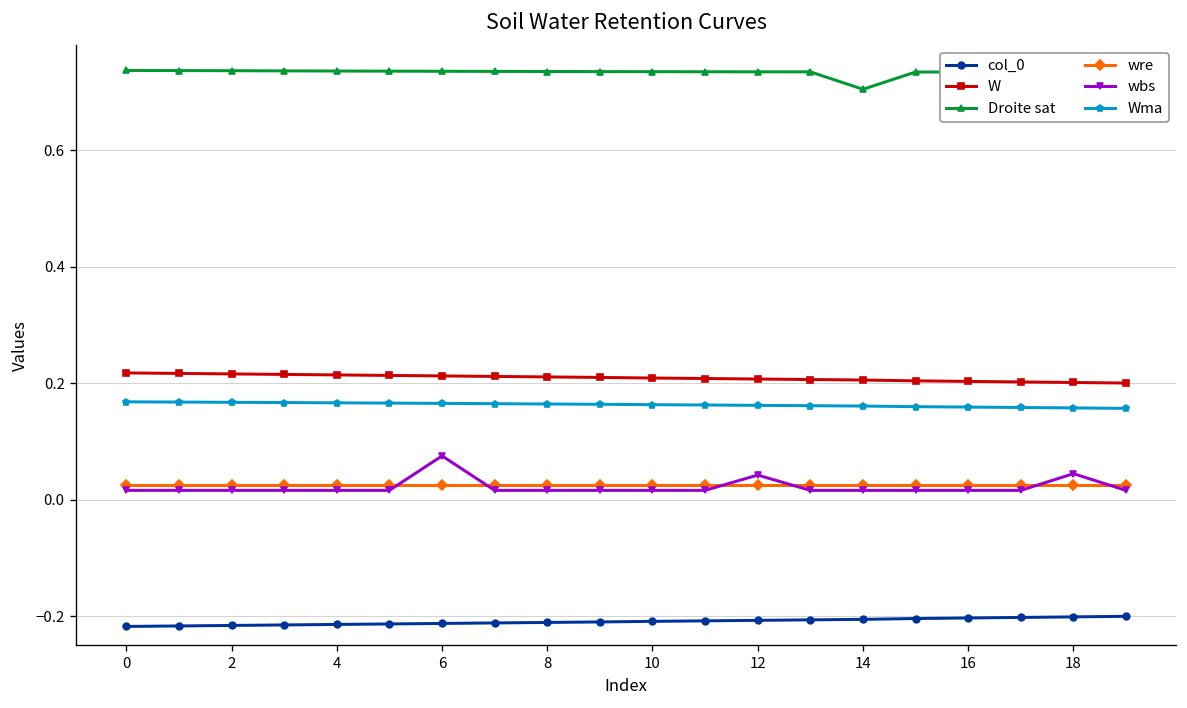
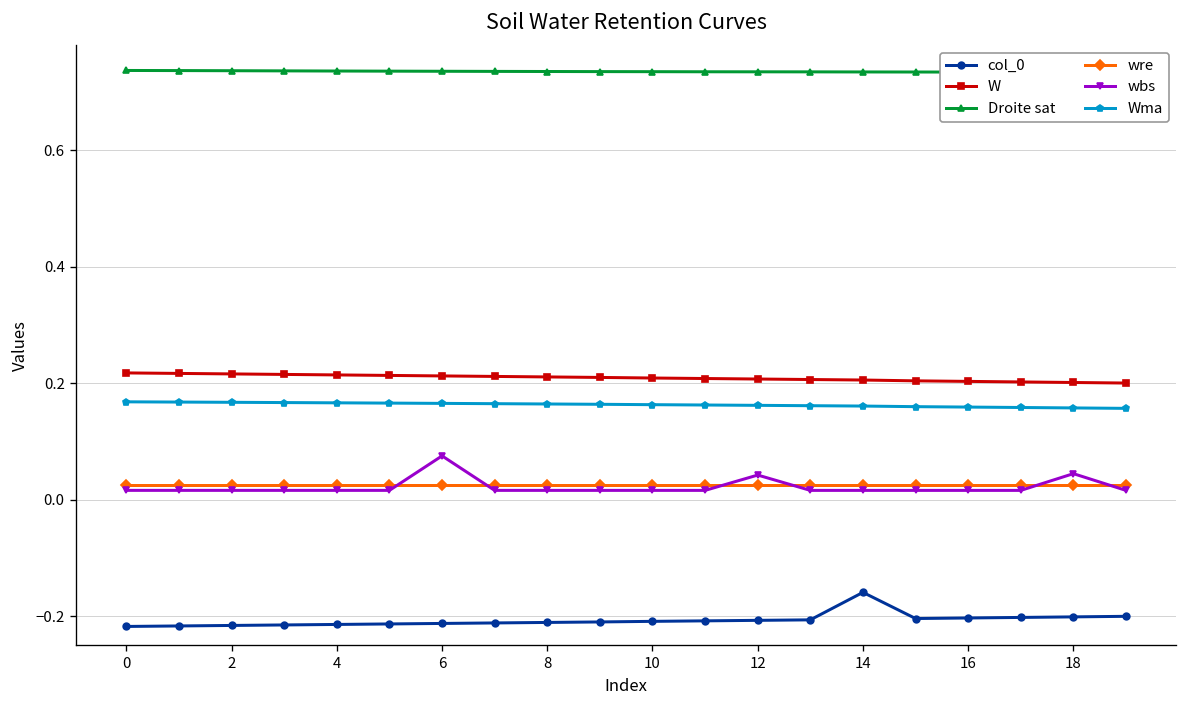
  {
    "col_0": {
      "0": -0.22,
      "2": -0.22,
      "4": -0.21,
      "6": -0.21,
      "8": -0.21,
      "10": -0.21,
      "12": -0.21,
-     "14": -0.21,
+     "14": -0.16,
      "16": -0.20,
      "18": -0.20
    },
    "W": {
      "0": 0.22,
      "2": 0.22,
      "4": 0.21,
      "6": 0.21,
      "8": 0.21,
      "10": 0.21,
      "12": 0.21,
      "14": 0.21,
      "16": 0.20,
      "18": 0.20
    },
    "Droite sat": {
      "0": 0.74,
      "2": 0.74,
      "4": 0.74,
      "6": 0.74,
      "8": 0.74,
      "10": 0.73,
      "12": 0.73,
-     "14": 0.70
+     "14": 0.73
    },
    "wre": {
      "0": 0.03,
      "2": 0.03,
      "4": 0.03,
      "6": 0.03,
      "8": 0.03,
      "10": 0.03,
      "12": 0.03,
      "14": 0.03,
      "16": 0.03,
      "18": 0.03
    },
    "wbs": {
      "0": 0.02,
      "2": 0.02,
      "4": 0.02,
      "6": 0.08,
      "8": 0.02,
      "10": 0.02,
      "12": 0.04,
      "14": 0.02,
      "16": 0.02,
      "18": 0.04
    },
    "Wma": {
      "0": 0.17,
      "2": 0.17,
      "4": 0.17,
      "6": 0.17,
      "8": 0.16,
      "10": 0.16,
      "12": 0.16,
      "14": 0.16,
      "16": 0.16,
      "18": 0.16
    }
  }
